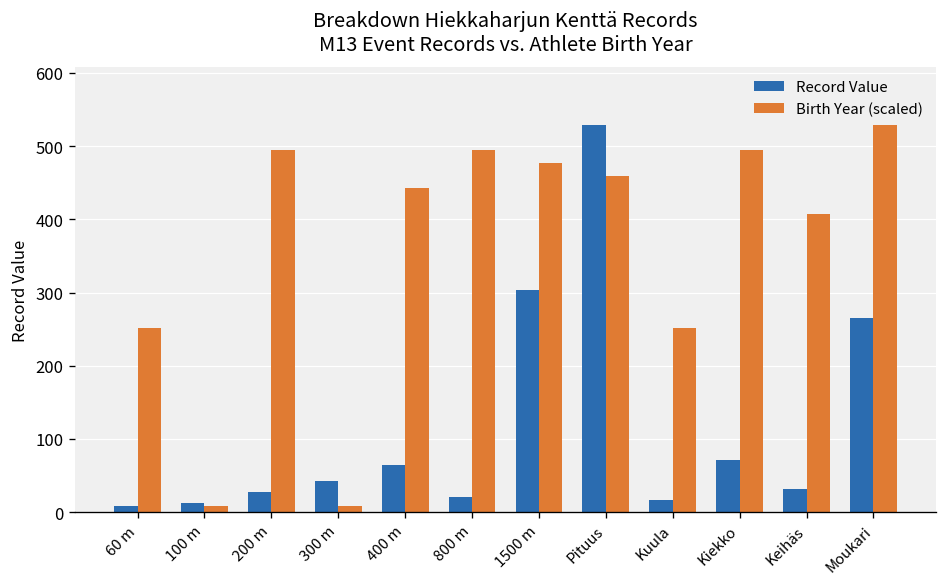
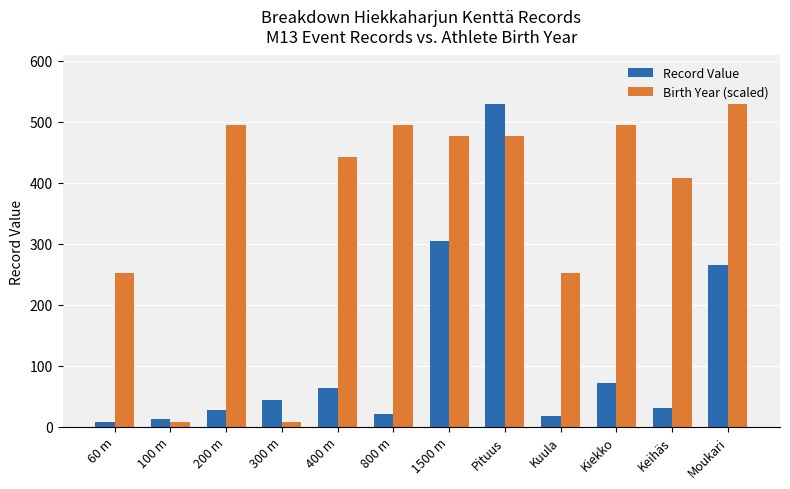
  {
    "Record Value": {
      "60 m": 10,
      "100 m": 10,
      "200 m": 30,
      "300 m": 40,
      "400 m": 60,
      "800 m": 20,
      "1500 m": 300,
      "Pituus": 530,
      "Kuula": 20,
      "Kiekko": 70,
      "Keihäs": 30,
      "Moukari": 260
    },
    "Birth Year (scaled)": {
      "60 m": 250,
      "100 m": 10,
      "200 m": 490,
      "300 m": 10,
      "400 m": 440,
      "800 m": 490,
      "1500 m": 480,
-     "Pituus": 460,
+     "Pituus": 480,
      "Kuula": 250,
      "Kiekko": 490,
      "Keihäs": 410,
      "Moukari": 530
    }
  }
